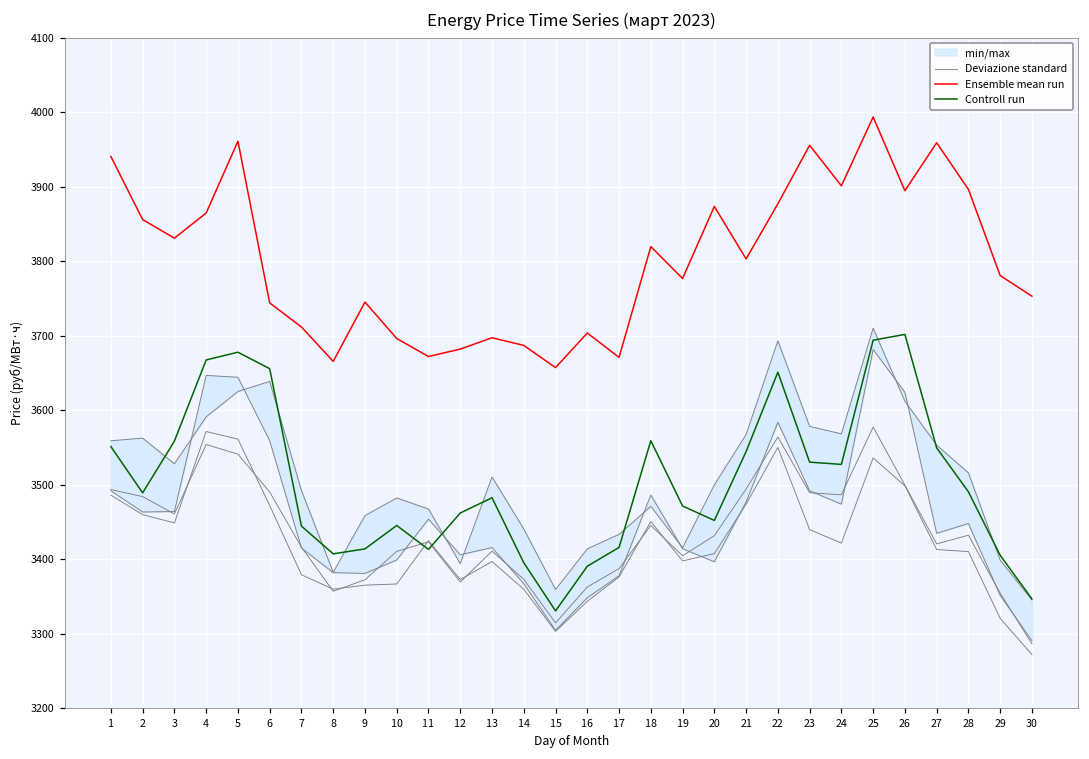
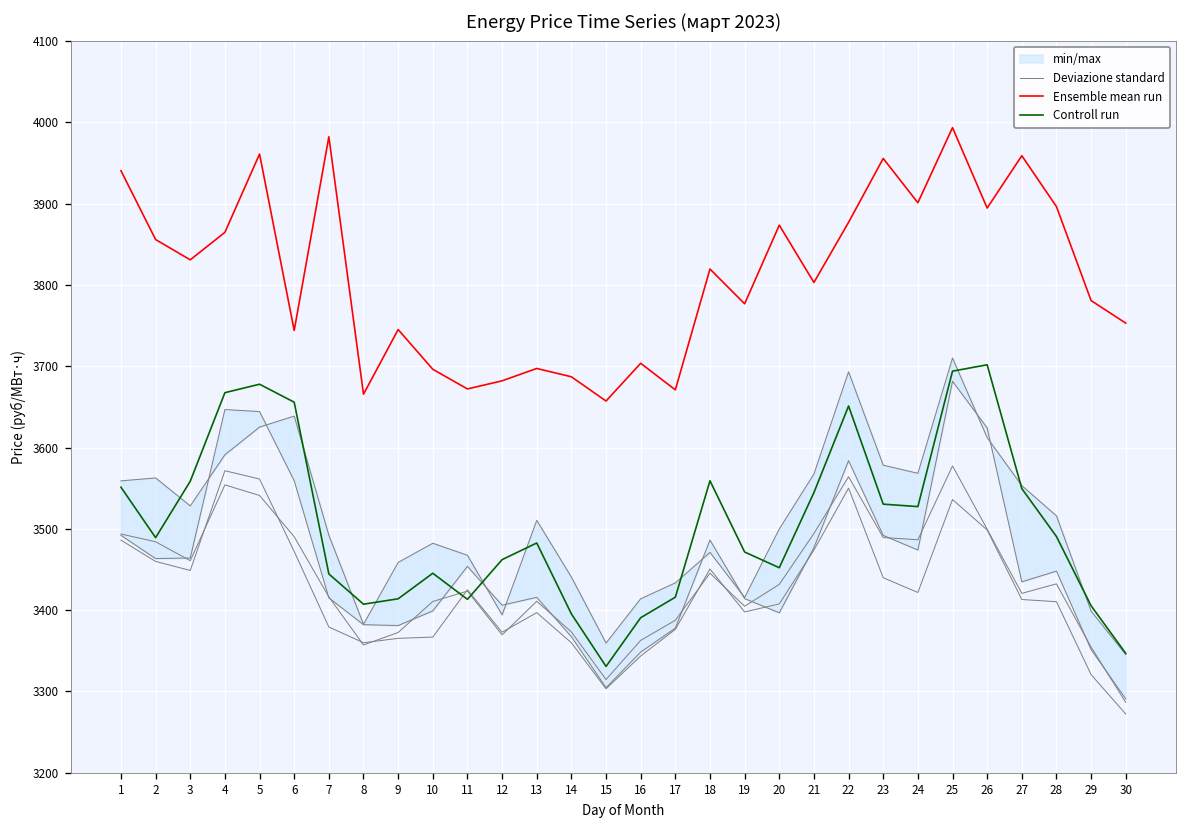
  {
    "Ensemble mean run": {
      "1": 3940,
      "2": 3860,
      "3": 3830,
      "4": 3860,
      "5": 3960,
      "6": 3740,
-     "7": 3710,
+     "7": 3980,
      "8": 3670,
      "9": 3750,
      "10": 3700,
      "11": 3670,
      "12": 3680,
      "13": 3700,
      "14": 3690,
      "15": 3660,
      "16": 3700,
      "17": 3670,
      "18": 3820,
      "19": 3780,
      "20": 3870,
      "21": 3800,
      "22": 3880,
      "23": 3960,
      "24": 3900,
      "25": 3990,
      "26": 3890,
      "27": 3960,
      "28": 3900,
      "29": 3780,
      "30": 3750
    },
    "Controll run": {
      "1": 3550,
      "2": 3490,
      "3": 3560,
      "4": 3670,
      "5": 3680,
      "6": 3660,
      "7": 3440,
      "8": 3410,
      "9": 3410,
      "10": 3450,
      "11": 3410,
      "12": 3460,
      "13": 3480,
      "14": 3400,
      "15": 3330,
      "16": 3390,
      "17": 3420,
      "18": 3560,
      "19": 3470,
      "20": 3450,
      "21": 3540,
      "22": 3650,
      "23": 3530,
      "24": 3530,
      "25": 3690,
      "26": 3700,
      "28": 3490,
      "29": 3410
    }
  }
